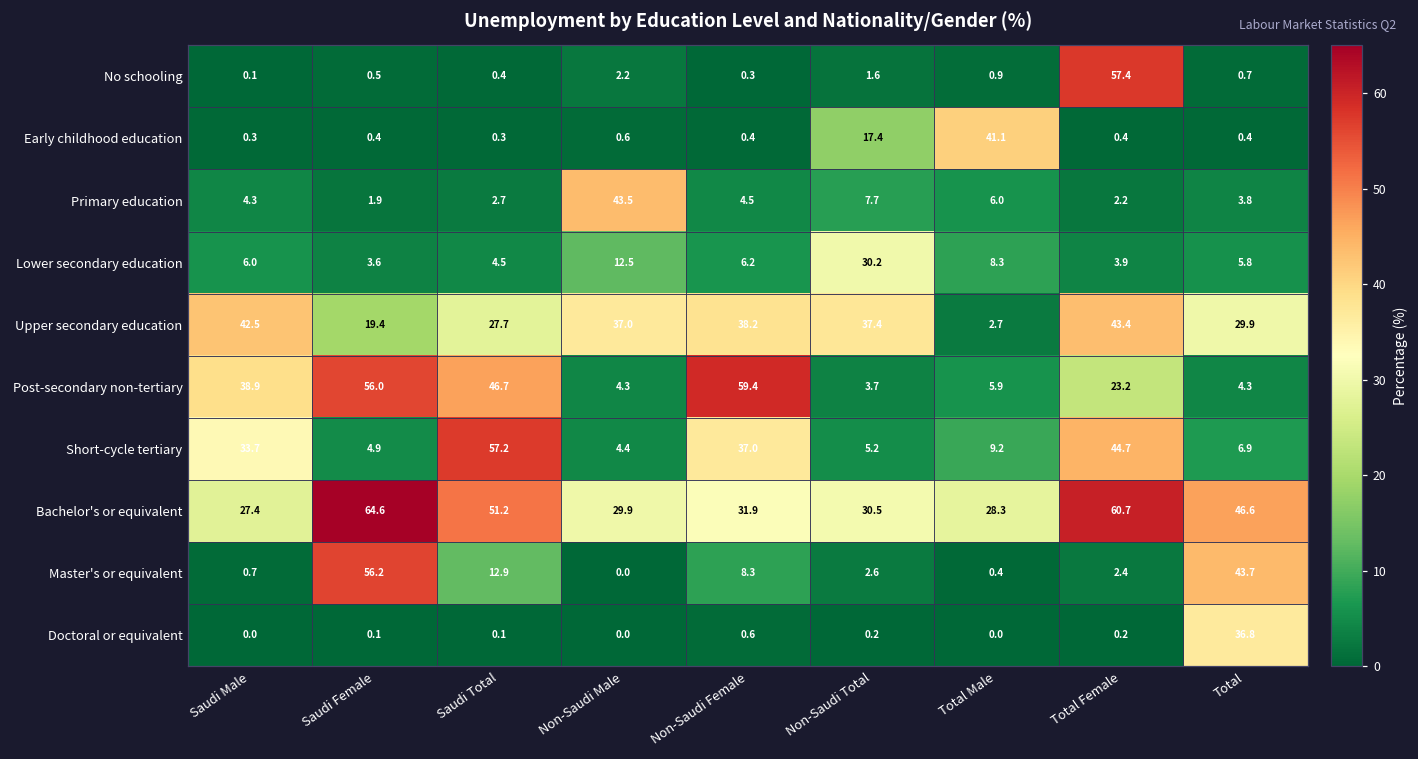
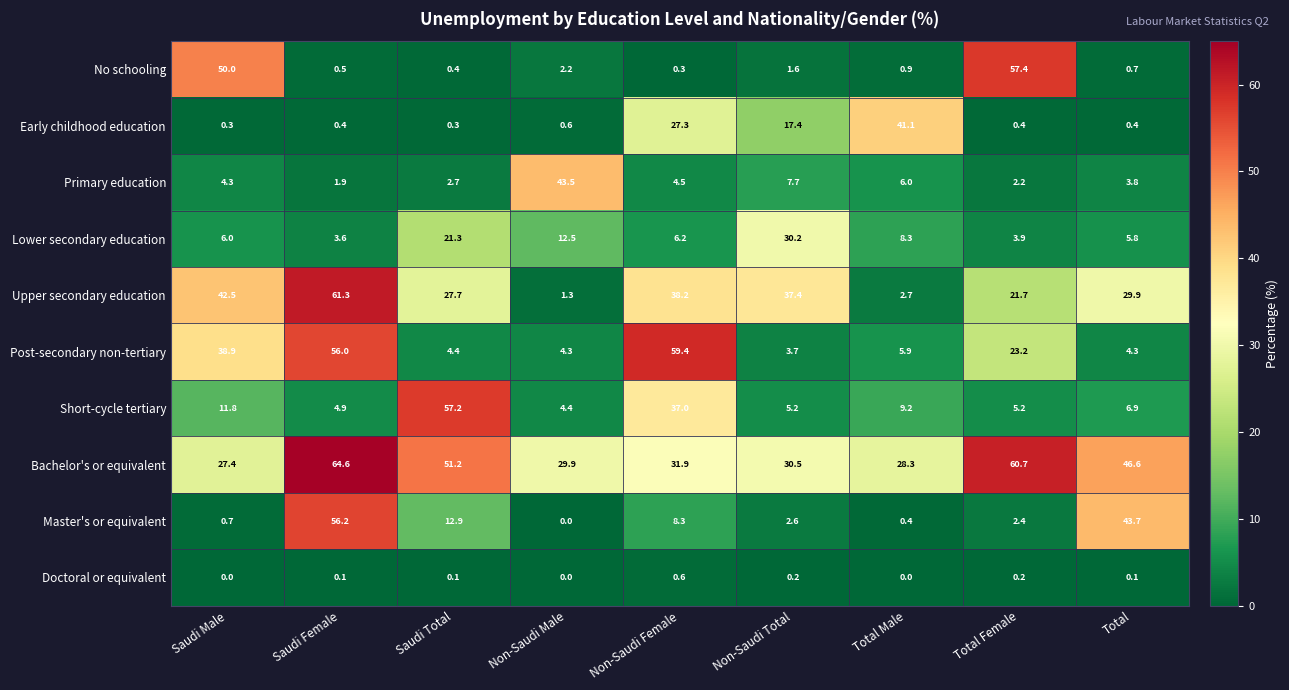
  {
    "No schooling": {
-     "Saudi Male": 0.1,
+     "Saudi Male": 50.0,
      "Saudi Female": 0.5,
      "Saudi Total": 0.4,
      "Non-Saudi Male": 2.2,
      "Non-Saudi Female": 0.3,
      "Non-Saudi Total": 1.6,
      "Total Male": 0.9,
      "Total Female": 57.4,
      "Total": 0.7
    },
    "Early childhood education": {
      "Saudi Male": 0.3,
      "Saudi Female": 0.4,
      "Saudi Total": 0.3,
      "Non-Saudi Male": 0.6,
-     "Non-Saudi Female": 0.4,
+     "Non-Saudi Female": 27.3,
      "Non-Saudi Total": 17.4,
      "Total Male": 41.1,
      "Total Female": 0.4,
      "Total": 0.4
    },
    "Primary education": {
      "Saudi Male": 4.3,
      "Saudi Female": 1.9,
      "Saudi Total": 2.7,
      "Non-Saudi Male": 43.5,
      "Non-Saudi Female": 4.5,
      "Non-Saudi Total": 7.7,
      "Total Male": 6.0,
      "Total Female": 2.2,
      "Total": 3.8
    },
    "Lower secondary education": {
      "Saudi Male": 6.0,
      "Saudi Female": 3.6,
-     "Saudi Total": 4.5,
+     "Saudi Total": 21.3,
      "Non-Saudi Male": 12.5,
      "Non-Saudi Female": 6.2,
      "Non-Saudi Total": 30.2,
      "Total Male": 8.3,
      "Total Female": 3.9,
      "Total": 5.8
    },
    "Upper secondary education": {
      "Saudi Male": 42.5,
-     "Saudi Female": 19.4,
+     "Saudi Female": 61.3,
      "Saudi Total": 27.7,
-     "Non-Saudi Male": 37.0,
+     "Non-Saudi Male": 1.3,
      "Non-Saudi Female": 38.2,
      "Non-Saudi Total": 37.4,
      "Total Male": 2.7,
-     "Total Female": 43.4,
+     "Total Female": 21.7,
      "Total": 29.9
    },
    "Post-secondary non-tertiary": {
      "Saudi Male": 38.9,
      "Saudi Female": 56.0,
-     "Saudi Total": 46.7,
+     "Saudi Total": 4.4,
      "Non-Saudi Male": 4.3,
      "Non-Saudi Female": 59.4,
      "Non-Saudi Total": 3.7,
      "Total Male": 5.9,
      "Total Female": 23.2,
      "Total": 4.3
    },
    "Short-cycle tertiary": {
-     "Saudi Male": 33.7,
+     "Saudi Male": 11.8,
      "Saudi Female": 4.9,
      "Saudi Total": 57.2,
      "Non-Saudi Male": 4.4,
      "Non-Saudi Female": 37.0,
      "Non-Saudi Total": 5.2,
      "Total Male": 9.2,
-     "Total Female": 44.7,
+     "Total Female": 5.2,
      "Total": 6.9
    },
    "Bachelor's or equivalent": {
      "Saudi Male": 27.4,
      "Saudi Female": 64.6,
      "Saudi Total": 51.2,
      "Non-Saudi Male": 29.9,
      "Non-Saudi Female": 31.9,
      "Non-Saudi Total": 30.5,
      "Total Male": 28.3,
      "Total Female": 60.7,
      "Total": 46.6
    },
    "Master's or equivalent": {
      "Saudi Male": 0.7,
      "Saudi Female": 56.2,
      "Saudi Total": 12.9,
      "Non-Saudi Male": 0.0,
      "Non-Saudi Female": 8.3,
      "Non-Saudi Total": 2.6,
      "Total Male": 0.4,
      "Total Female": 2.4,
      "Total": 43.7
    },
    "Doctoral or equivalent": {
      "Saudi Male": 0.0,
      "Saudi Female": 0.1,
      "Saudi Total": 0.1,
      "Non-Saudi Male": 0.0,
      "Non-Saudi Female": 0.6,
      "Non-Saudi Total": 0.2,
      "Total Male": 0.0,
      "Total Female": 0.2,
-     "Total": 36.8
+     "Total": 0.1
    }
  }
